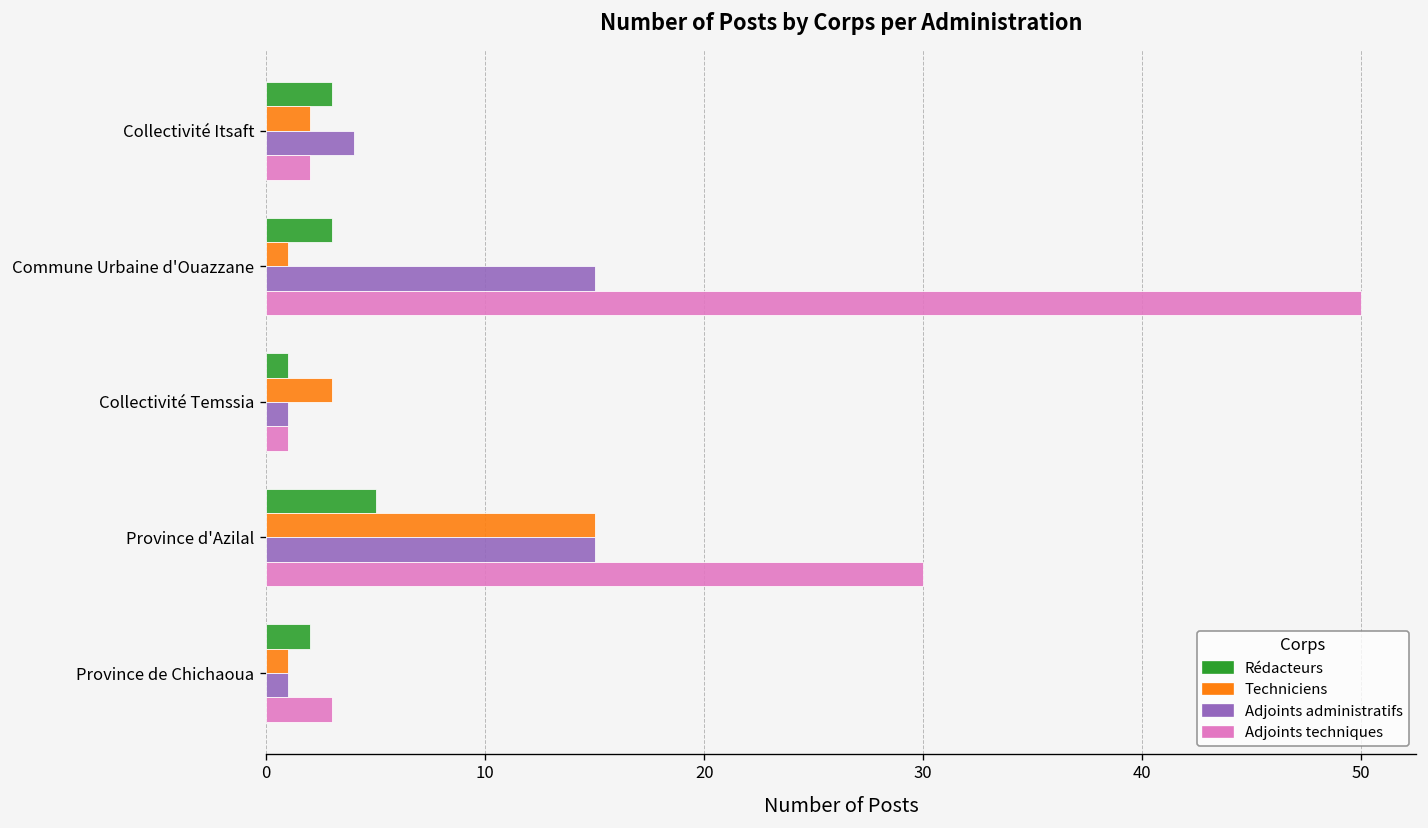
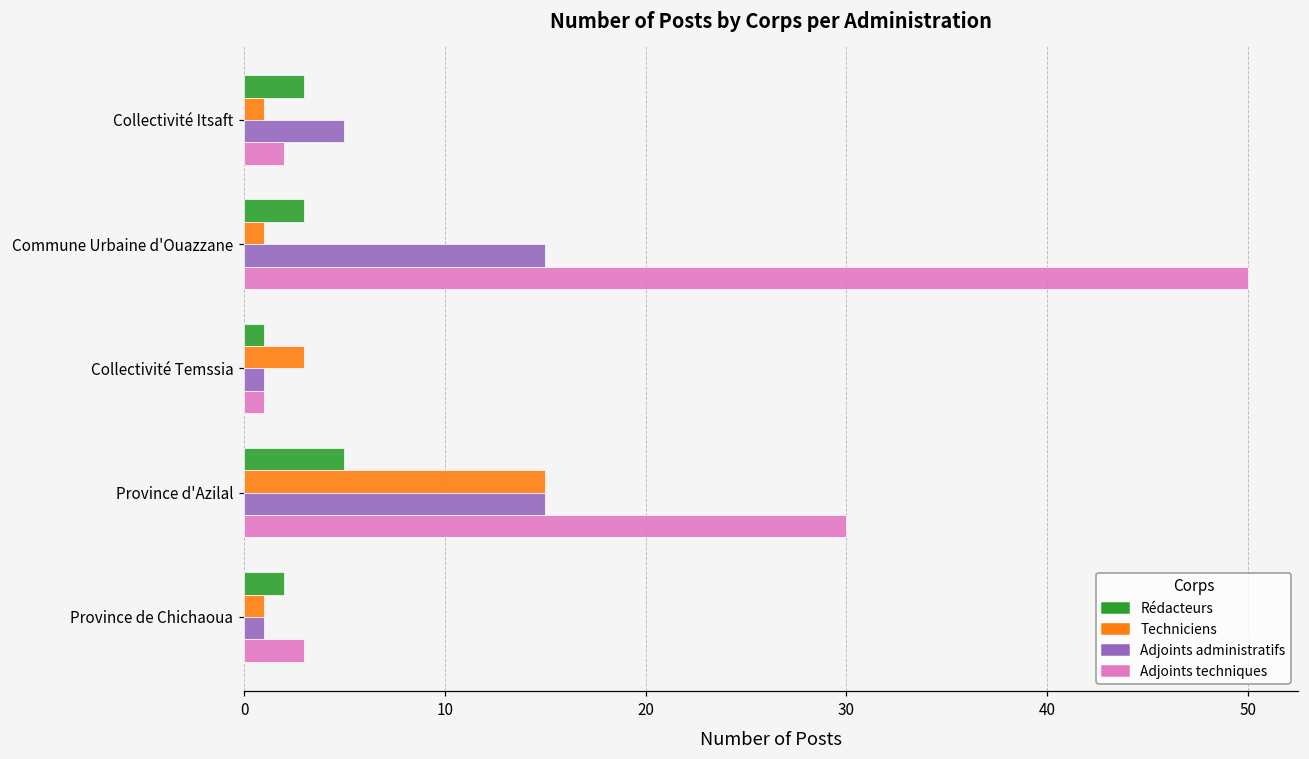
  {
    "Rédacteurs": {
      "Collectivité Itsaft": 3,
      "Commune Urbaine d'Ouazzane": 3,
      "Collectivité Temssia": 1,
      "Province d'Azilal": 5,
      "Province de Chichaoua": 2
    },
    "Techniciens": {
-     "Collectivité Itsaft": 2,
+     "Collectivité Itsaft": 1,
      "Commune Urbaine d'Ouazzane": 1,
      "Collectivité Temssia": 3,
      "Province d'Azilal": 15,
      "Province de Chichaoua": 1
    },
    "Adjoints administratifs": {
-     "Collectivité Itsaft": 4,
+     "Collectivité Itsaft": 5,
      "Commune Urbaine d'Ouazzane": 15,
      "Collectivité Temssia": 1,
      "Province d'Azilal": 15,
      "Province de Chichaoua": 1
    },
    "Adjoints techniques": {
      "Collectivité Itsaft": 2,
      "Commune Urbaine d'Ouazzane": 50,
      "Collectivité Temssia": 1,
      "Province d'Azilal": 30,
      "Province de Chichaoua": 3
    }
  }
